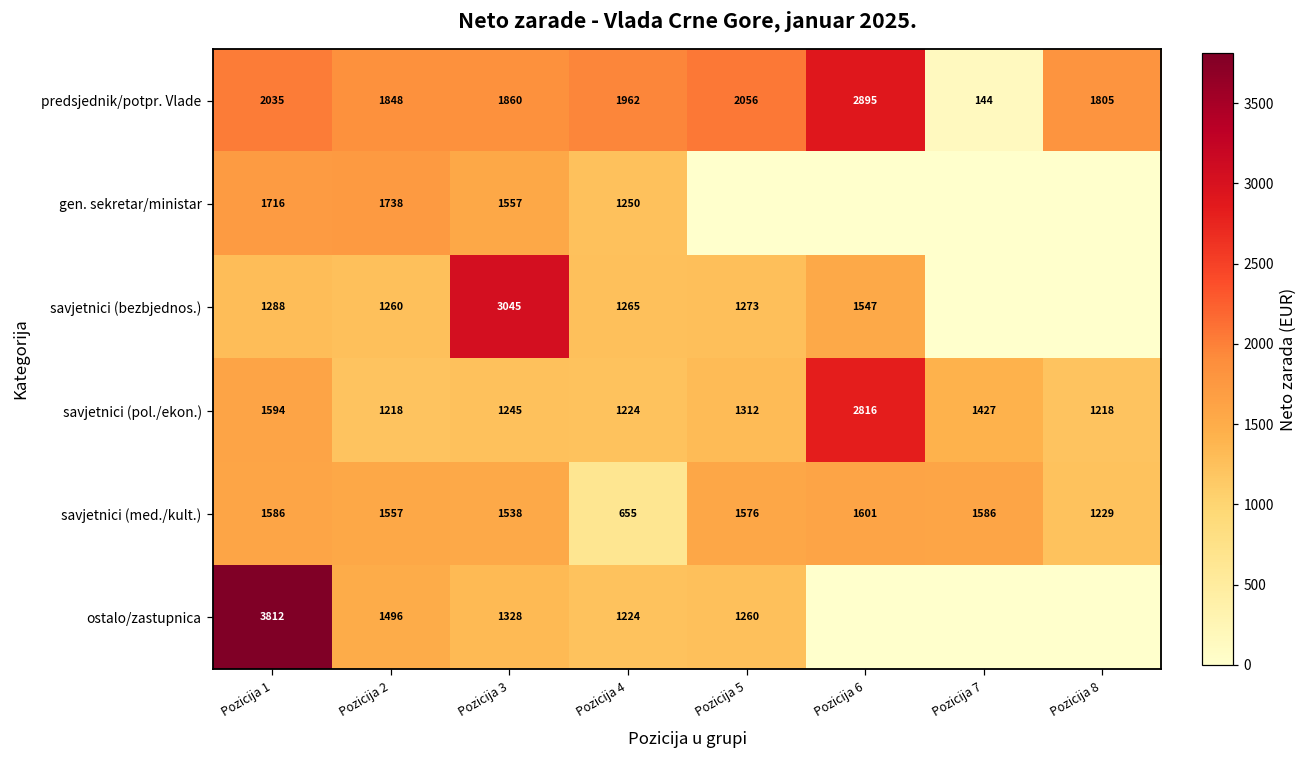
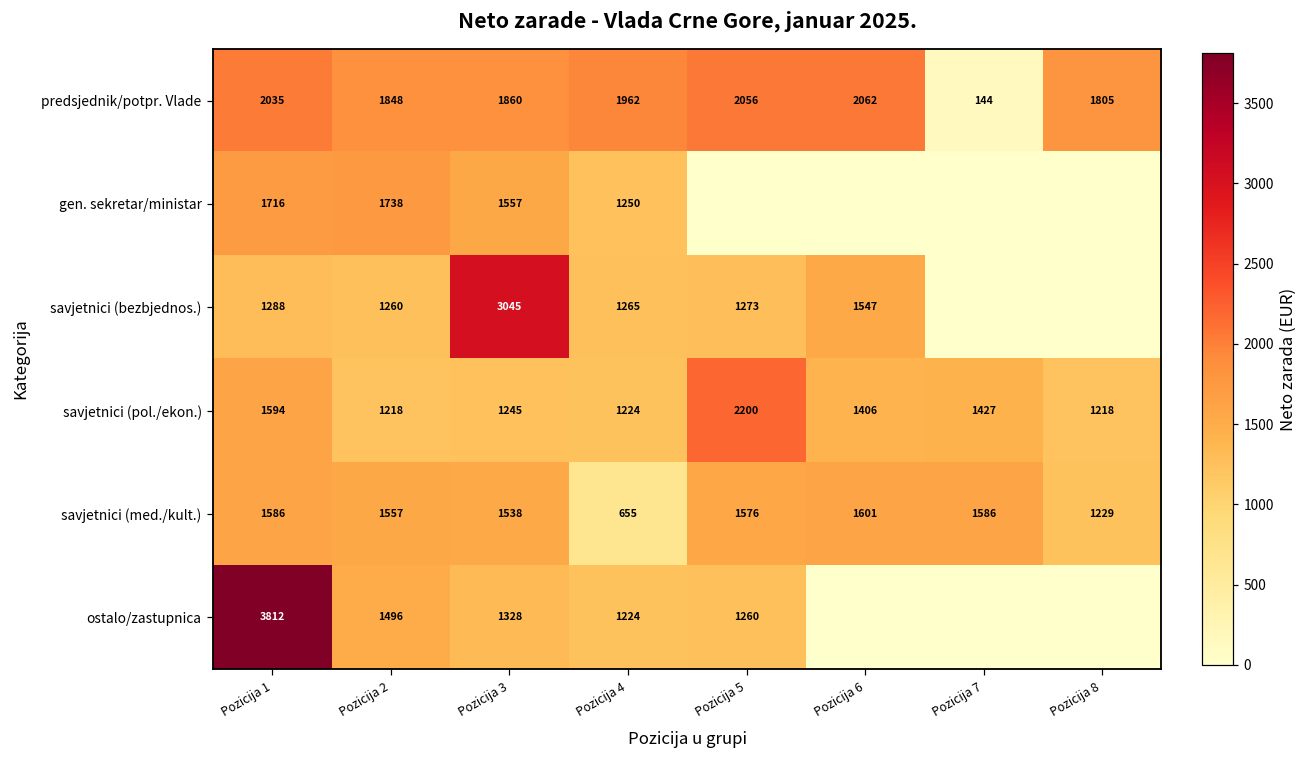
  {
    "predsjednik/potpr. Vlade": {
      "Pozicija 1": 2035,
      "Pozicija 2": 1848,
      "Pozicija 3": 1860,
      "Pozicija 4": 1962,
      "Pozicija 5": 2056,
-     "Pozicija 6": 2895,
+     "Pozicija 6": 2062,
      "Pozicija 7": 144,
      "Pozicija 8": 1805
    },
    "gen. sekretar/ministar": {
      "Pozicija 1": 1716,
      "Pozicija 2": 1738,
      "Pozicija 3": 1557,
      "Pozicija 4": 1250
    },
    "savjetnici (bezbjednos.)": {
      "Pozicija 1": 1288,
      "Pozicija 2": 1260,
      "Pozicija 3": 3045,
      "Pozicija 4": 1265,
      "Pozicija 5": 1273,
      "Pozicija 6": 1547
    },
    "savjetnici (pol./ekon.)": {
      "Pozicija 1": 1594,
      "Pozicija 2": 1218,
      "Pozicija 3": 1245,
      "Pozicija 4": 1224,
-     "Pozicija 5": 1312,
-     "Pozicija 6": 2816,
+     "Pozicija 5": 2200,
+     "Pozicija 6": 1406,
      "Pozicija 7": 1427,
      "Pozicija 8": 1218
    },
    "savjetnici (med./kult.)": {
      "Pozicija 1": 1586,
      "Pozicija 2": 1557,
      "Pozicija 3": 1538,
      "Pozicija 4": 655,
      "Pozicija 5": 1576,
      "Pozicija 6": 1601,
      "Pozicija 7": 1586,
      "Pozicija 8": 1229
    },
    "ostalo/zastupnica": {
      "Pozicija 1": 3812,
      "Pozicija 2": 1496,
      "Pozicija 3": 1328,
      "Pozicija 4": 1224,
      "Pozicija 5": 1260
    }
  }
